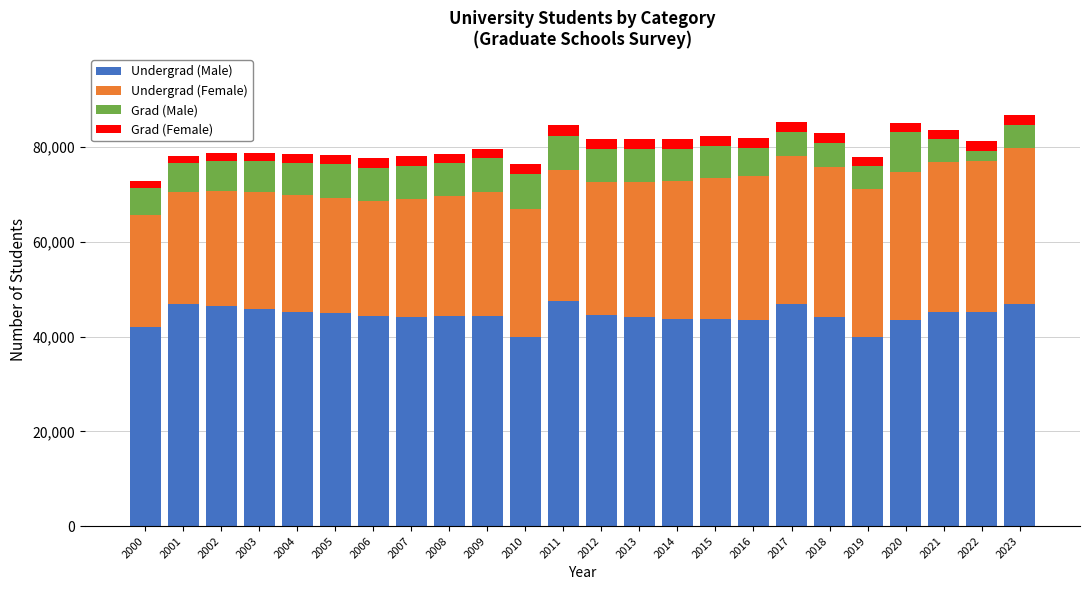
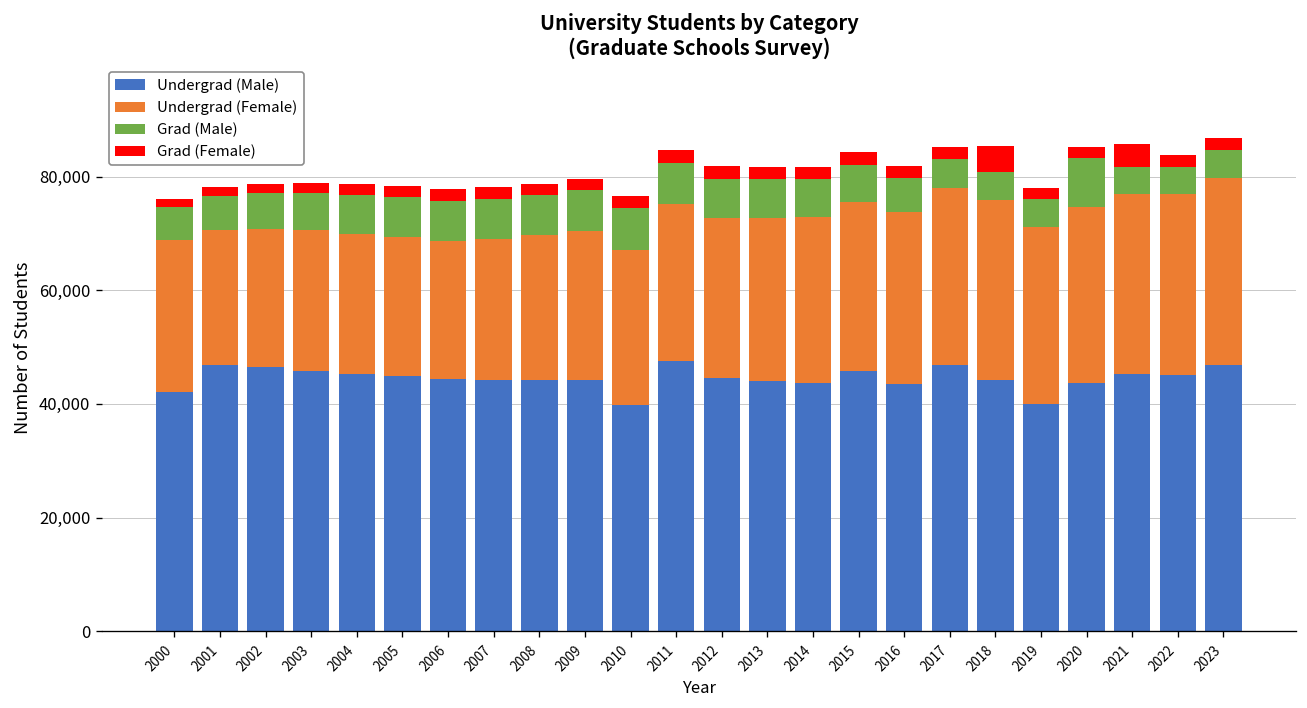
  {
    "Undergrad (Male)": {
      "2000": "42,000",
      "2001": "47,000",
      "2002": "46,000",
      "2003": "46,000",
      "2004": "45,000",
      "2005": "45,000",
      "2006": "44,000",
      "2007": "44,000",
      "2008": "44,000",
      "2009": "44,000",
      "2010": "40,000",
      "2011": "48,000",
      "2012": "45,000",
      "2013": "44,000",
      "2014": "44,000",
-     "2015": "44,000",
+     "2015": "46,000",
      "2016": "44,000",
      "2017": "47,000",
      "2018": "44,000",
      "2019": "40,000",
      "2020": "44,000",
      "2021": "45,000",
      "2022": "45,000",
      "2023": "47,000"
    },
    "Undergrad (Female)": {
-     "2000": "24,000",
+     "2000": "27,000",
      "2001": "24,000",
      "2002": "24,000",
      "2003": "25,000",
      "2004": "25,000",
      "2005": "24,000",
      "2006": "24,000",
      "2007": "25,000",
      "2008": "25,000",
      "2009": "26,000",
      "2010": "27,000",
      "2011": "28,000",
      "2012": "28,000",
      "2013": "29,000",
      "2014": "29,000",
      "2015": "30,000",
      "2016": "30,000",
      "2017": "31,000",
      "2018": "32,000",
      "2019": "31,000",
      "2020": "31,000",
      "2021": "32,000",
      "2022": "32,000",
      "2023": "33,000"
    },
    "Grad (Male)": {
      "2000": "6,000",
      "2001": "6,000",
      "2002": "6,000",
      "2003": "6,000",
      "2004": "7,000",
      "2005": "7,000",
      "2006": "7,000",
      "2007": "7,000",
      "2008": "7,000",
      "2009": "7,000",
      "2010": "7,000",
      "2011": "7,000",
      "2012": "7,000",
      "2013": "7,000",
      "2014": "7,000",
      "2015": "7,000",
      "2016": "6,000",
      "2017": "5,000",
      "2018": "5,000",
      "2019": "5,000",
      "2020": "9,000",
      "2021": "5,000",
-     "2022": "2,000",
+     "2022": "5,000",
      "2023": "5,000"
    },
    "Grad (Female)": {
      "2000": "1,000",
      "2001": "2,000",
      "2002": "2,000",
      "2003": "2,000",
      "2004": "2,000",
      "2005": "2,000",
      "2006": "2,000",
      "2007": "2,000",
      "2008": "2,000",
      "2009": "2,000",
      "2010": "2,000",
      "2011": "2,000",
      "2012": "2,000",
      "2013": "2,000",
      "2014": "2,000",
      "2015": "2,000",
      "2016": "2,000",
      "2017": "2,000",
-     "2018": "2,000",
+     "2018": "5,000",
      "2019": "2,000",
      "2020": "2,000",
-     "2021": "2,000",
+     "2021": "4,000",
      "2022": "2,000",
      "2023": "2,000"
    }
  }
